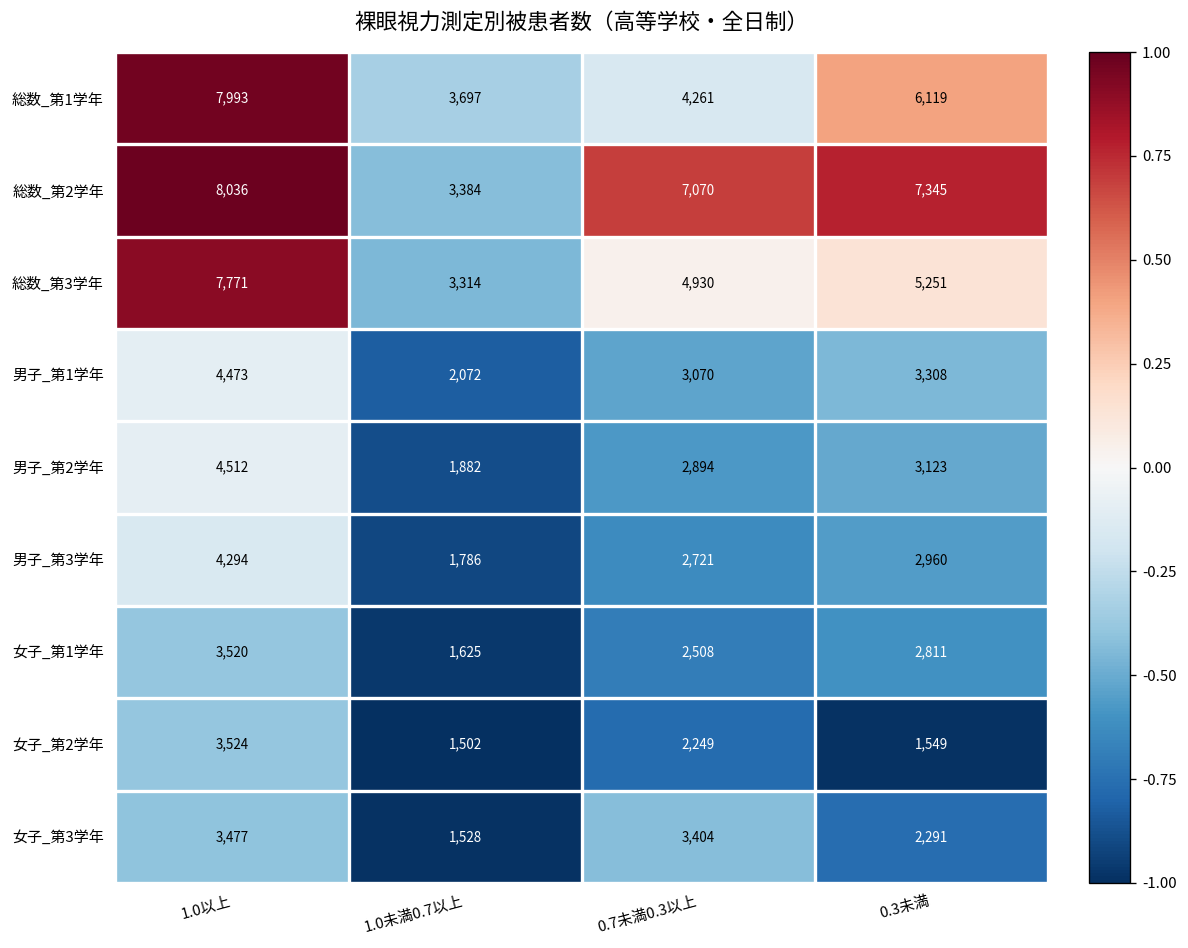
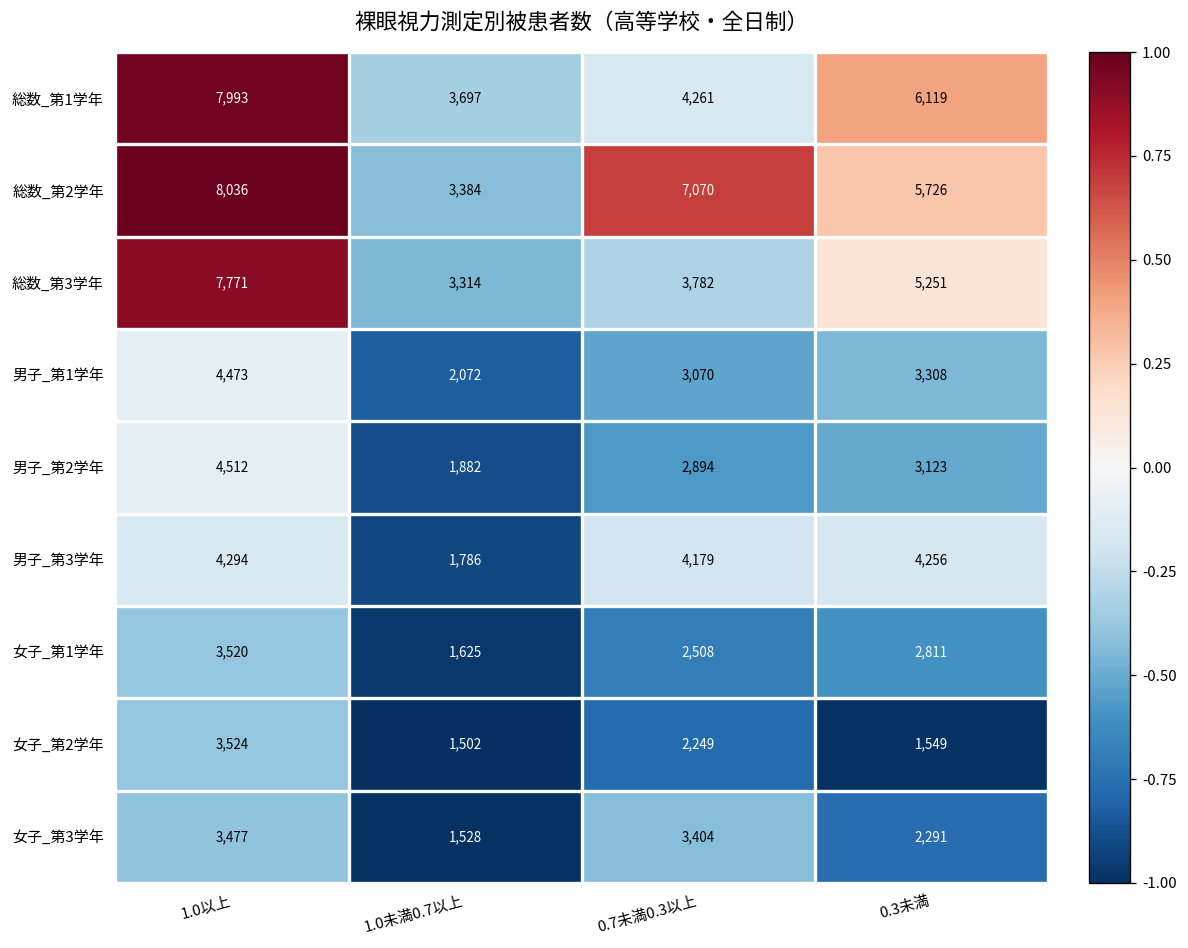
  {
    "総数_第1学年": {
      "1.0以上": "7,993",
      "1.0未満0.7以上": "3,697",
      "0.7未満0.3以上": "4,261",
      "0.3未満": "6,119"
    },
    "総数_第2学年": {
      "1.0以上": "8,036",
      "1.0未満0.7以上": "3,384",
      "0.7未満0.3以上": "7,070",
-     "0.3未満": "7,345"
+     "0.3未満": "5,726"
    },
    "総数_第3学年": {
      "1.0以上": "7,771",
      "1.0未満0.7以上": "3,314",
-     "0.7未満0.3以上": "4,930",
+     "0.7未満0.3以上": "3,782",
      "0.3未満": "5,251"
    },
    "男子_第1学年": {
      "1.0以上": "4,473",
      "1.0未満0.7以上": "2,072",
      "0.7未満0.3以上": "3,070",
      "0.3未満": "3,308"
    },
    "男子_第2学年": {
      "1.0以上": "4,512",
      "1.0未満0.7以上": "1,882",
      "0.7未満0.3以上": "2,894",
      "0.3未満": "3,123"
    },
    "男子_第3学年": {
      "1.0以上": "4,294",
      "1.0未満0.7以上": "1,786",
-     "0.7未満0.3以上": "2,721",
-     "0.3未満": "2,960"
+     "0.7未満0.3以上": "4,179",
+     "0.3未満": "4,256"
    },
    "女子_第1学年": {
      "1.0以上": "3,520",
      "1.0未満0.7以上": "1,625",
      "0.7未満0.3以上": "2,508",
      "0.3未満": "2,811"
    },
    "女子_第2学年": {
      "1.0以上": "3,524",
      "1.0未満0.7以上": "1,502",
      "0.7未満0.3以上": "2,249",
      "0.3未満": "1,549"
    },
    "女子_第3学年": {
      "1.0以上": "3,477",
      "1.0未満0.7以上": "1,528",
      "0.7未満0.3以上": "3,404",
      "0.3未満": "2,291"
    }
  }
